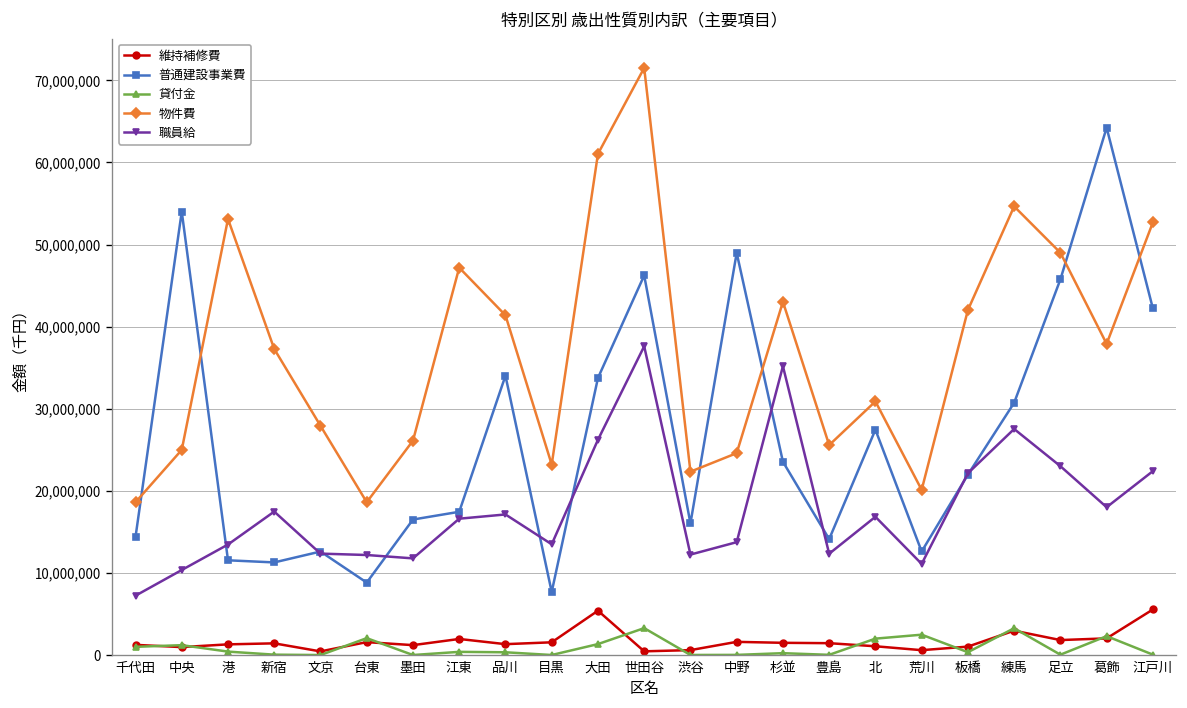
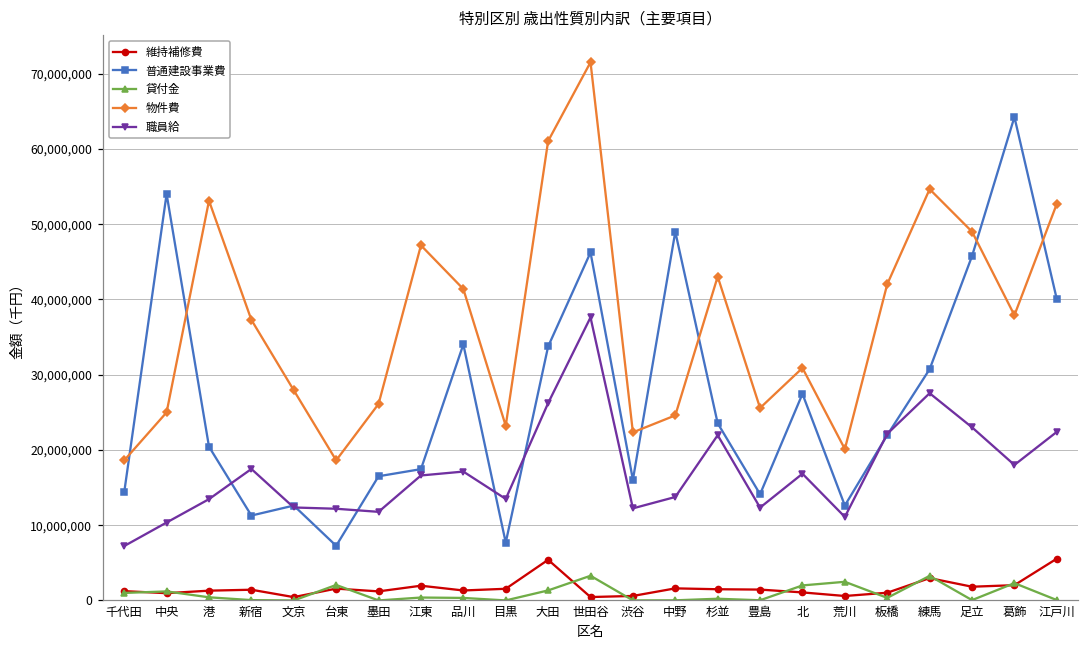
  {
    "維持補修費": {
      "港": "1,000,000",
      "新宿": "1,000,000",
      "文京": "0",
      "台東": "2,000,000",
      "墨田": "1,000,000",
      "江東": "2,000,000",
      "品川": "1,000,000",
      "目黒": "2,000,000",
      "大田": "5,000,000",
      "世田谷": "0",
      "渋谷": "1,000,000",
      "中野": "2,000,000",
      "杉並": "1,000,000",
      "豊島": "1,000,000",
      "北": "1,000,000",
      "荒川": "1,000,000",
      "板橋": "1,000,000",
      "足立": "2,000,000",
      "江戸川": "6,000,000"
    },
    "普通建設事業費": {
      "千代田": "14,000,000",
      "中央": "54,000,000",
-     "港": "12,000,000",
+     "港": "20,000,000",
      "新宿": "11,000,000",
-     "台東": "9,000,000",
+     "台東": "7,000,000",
      "墨田": "17,000,000",
      "江東": "17,000,000",
      "品川": "34,000,000",
      "目黒": "8,000,000",
      "大田": "34,000,000",
      "世田谷": "46,000,000",
      "渋谷": "16,000,000",
      "中野": "49,000,000",
      "杉並": "24,000,000",
      "豊島": "14,000,000",
      "北": "27,000,000",
      "荒川": "13,000,000",
      "練馬": "31,000,000",
      "足立": "46,000,000",
      "葛飾": "64,000,000",
-     "江戸川": "42,000,000"
+     "江戸川": "40,000,000"
    },
    "貸付金": {
      "港": "0",
      "新宿": "0",
      "文京": "0",
      "台東": "2,000,000",
      "墨田": "0",
      "江東": "0",
      "品川": "0",
      "目黒": "0",
      "大田": "1,000,000",
      "世田谷": "3,000,000",
      "渋谷": "0",
      "中野": "0",
      "杉並": "0",
      "豊島": "0",
      "北": "2,000,000",
      "荒川": "2,000,000",
      "板橋": "0",
      "足立": "0",
      "江戸川": "0"
    },
    "物件費": {
      "千代田": "19,000,000",
      "中央": "25,000,000",
      "港": "53,000,000",
      "新宿": "37,000,000",
      "文京": "28,000,000",
      "台東": "19,000,000",
      "墨田": "26,000,000",
      "江東": "47,000,000",
      "品川": "41,000,000",
      "目黒": "23,000,000",
      "大田": "61,000,000",
      "世田谷": "72,000,000",
      "渋谷": "22,000,000",
      "中野": "25,000,000",
      "杉並": "43,000,000",
      "豊島": "26,000,000",
      "北": "31,000,000",
      "荒川": "20,000,000",
      "板橋": "42,000,000",
      "練馬": "55,000,000",
      "足立": "49,000,000",
      "葛飾": "38,000,000",
      "江戸川": "53,000,000"
    },
    "職員給": {
      "千代田": "7,000,000",
      "中央": "10,000,000",
      "港": "13,000,000",
      "新宿": "17,000,000",
      "台東": "12,000,000",
      "墨田": "12,000,000",
      "江東": "17,000,000",
      "品川": "17,000,000",
      "目黒": "13,000,000",
      "大田": "26,000,000",
      "世田谷": "38,000,000",
      "渋谷": "12,000,000",
      "中野": "14,000,000",
-     "杉並": "35,000,000",
+     "杉並": "22,000,000",
      "豊島": "12,000,000",
      "北": "17,000,000",
      "荒川": "11,000,000",
      "練馬": "28,000,000",
      "足立": "23,000,000",
      "葛飾": "18,000,000",
      "江戸川": "22,000,000"
    }
  }
